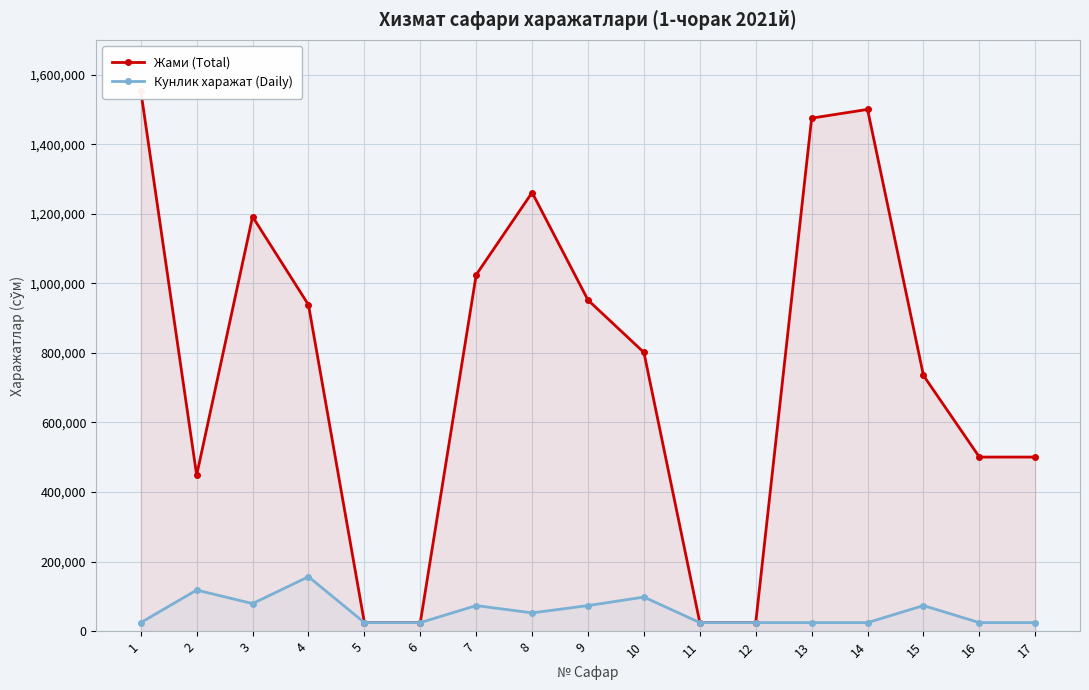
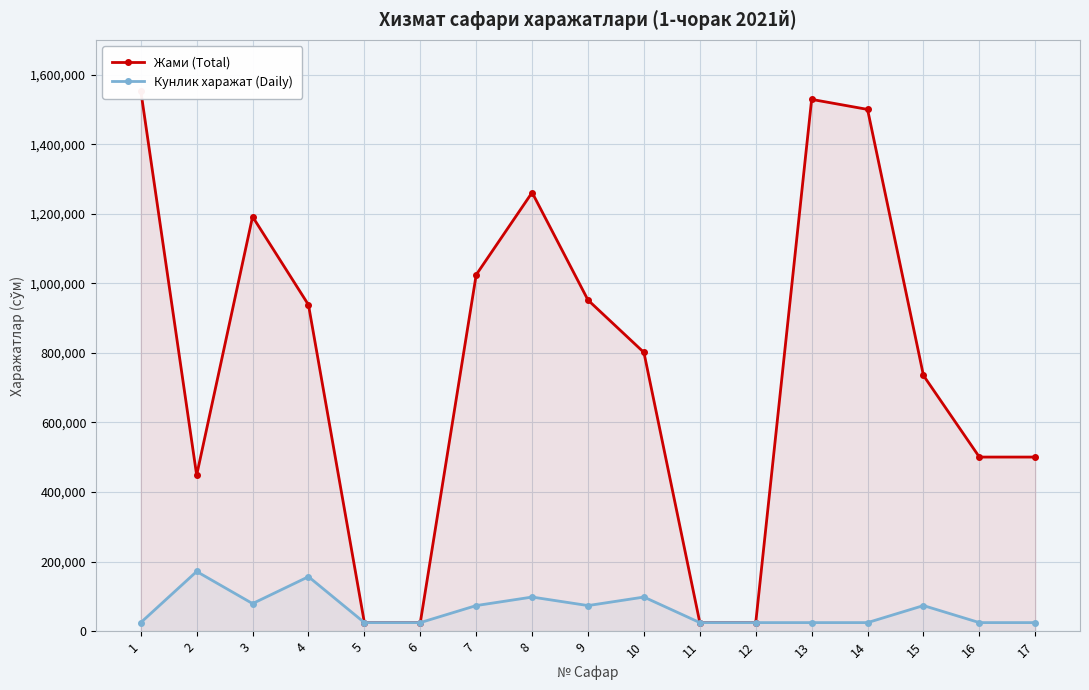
  {
    "Жами (Total)": {
      "2": "450,000",
      "3": "1,190,000",
      "4": "940,000",
      "7": "1,020,000",
      "8": "1,260,000",
      "9": "950,000",
      "10": "800,000",
-     "13": "1,480,000",
+     "13": "1,530,000",
      "14": "1,500,000",
      "15": "740,000",
      "16": "500,000",
      "17": "500,000"
    },
    "Кунлик харажат (Daily)": {
      "1": "20,000",
-     "2": "120,000",
+     "2": "170,000",
      "3": "80,000",
      "4": "160,000",
      "7": "70,000",
-     "8": "50,000",
+     "8": "100,000",
      "9": "70,000",
      "10": "100,000",
      "13": "20,000",
      "14": "20,000",
      "15": "70,000",
      "16": "20,000",
      "17": "20,000"
    }
  }
